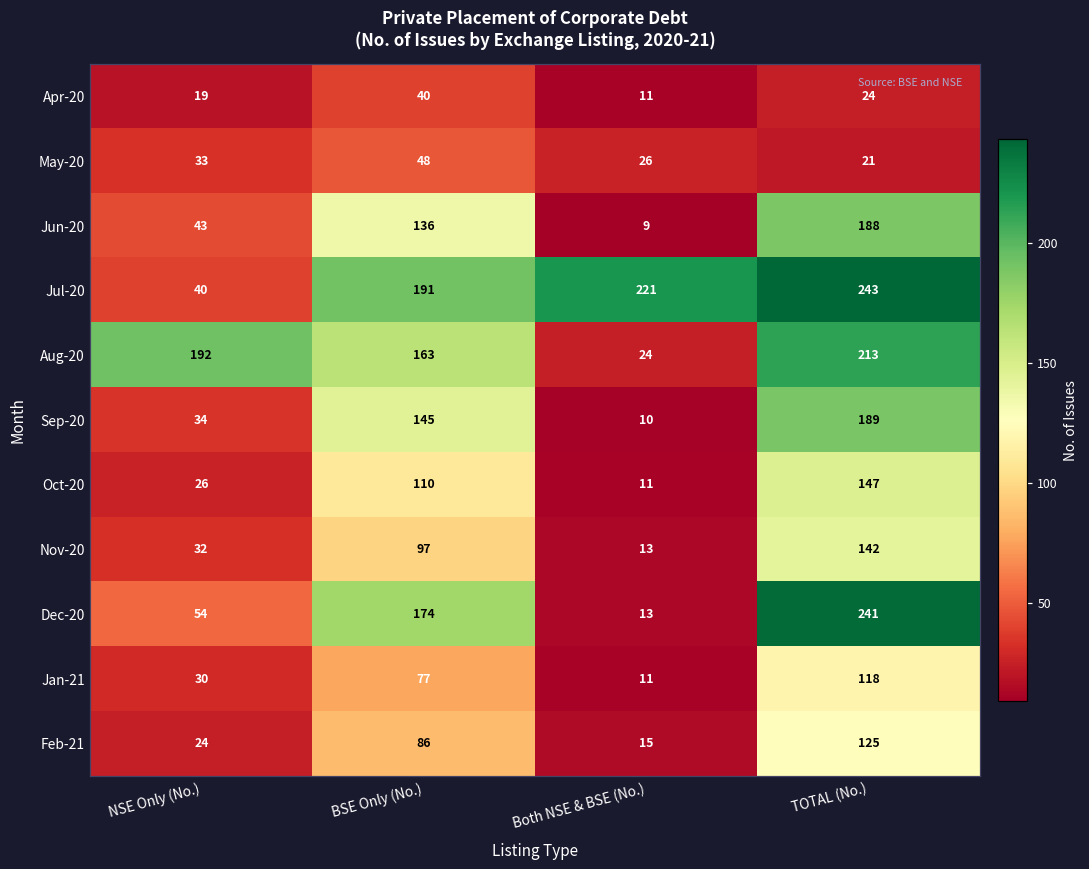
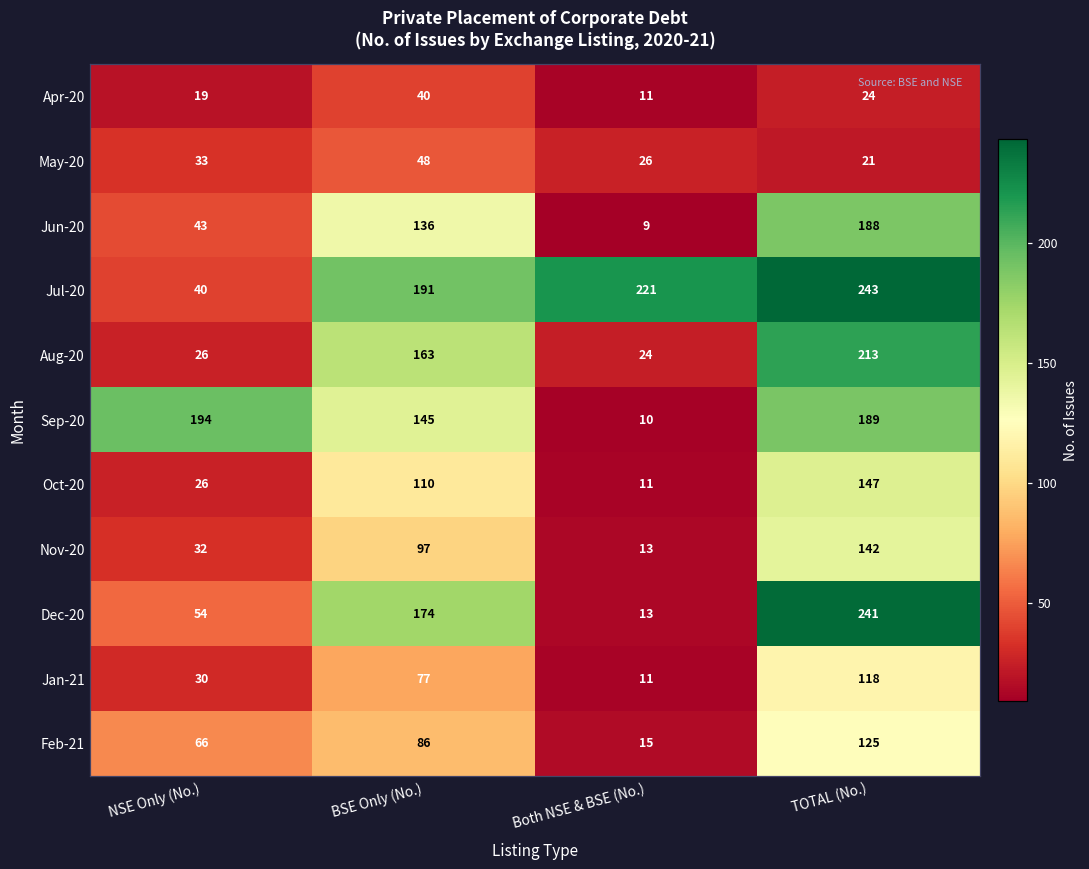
  {
    "Apr-20": {
      "NSE Only (No.)": 19,
      "BSE Only (No.)": 40,
      "Both NSE & BSE (No.)": 11
    },
    "May-20": {
      "NSE Only (No.)": 33,
      "BSE Only (No.)": 48,
      "Both NSE & BSE (No.)": 26,
      "TOTAL (No.)": 21
    },
    "Jun-20": {
      "NSE Only (No.)": 43,
      "BSE Only (No.)": 136,
      "Both NSE & BSE (No.)": 9,
      "TOTAL (No.)": 188
    },
    "Jul-20": {
      "NSE Only (No.)": 40,
      "BSE Only (No.)": 191,
      "Both NSE & BSE (No.)": 221,
      "TOTAL (No.)": 243
    },
    "Aug-20": {
-     "NSE Only (No.)": 192,
+     "NSE Only (No.)": 26,
      "BSE Only (No.)": 163,
      "Both NSE & BSE (No.)": 24,
      "TOTAL (No.)": 213
    },
    "Sep-20": {
-     "NSE Only (No.)": 34,
+     "NSE Only (No.)": 194,
      "BSE Only (No.)": 145,
      "Both NSE & BSE (No.)": 10,
      "TOTAL (No.)": 189
    },
    "Oct-20": {
      "NSE Only (No.)": 26,
      "BSE Only (No.)": 110,
      "Both NSE & BSE (No.)": 11,
      "TOTAL (No.)": 147
    },
    "Nov-20": {
      "NSE Only (No.)": 32,
      "BSE Only (No.)": 97,
      "Both NSE & BSE (No.)": 13,
      "TOTAL (No.)": 142
    },
    "Dec-20": {
      "NSE Only (No.)": 54,
      "BSE Only (No.)": 174,
      "Both NSE & BSE (No.)": 13,
      "TOTAL (No.)": 241
    },
    "Jan-21": {
      "NSE Only (No.)": 30,
      "BSE Only (No.)": 77,
      "Both NSE & BSE (No.)": 11,
      "TOTAL (No.)": 118
    },
    "Feb-21": {
-     "NSE Only (No.)": 24,
+     "NSE Only (No.)": 66,
      "BSE Only (No.)": 86,
      "Both NSE & BSE (No.)": 15,
      "TOTAL (No.)": 125
    }
  }
